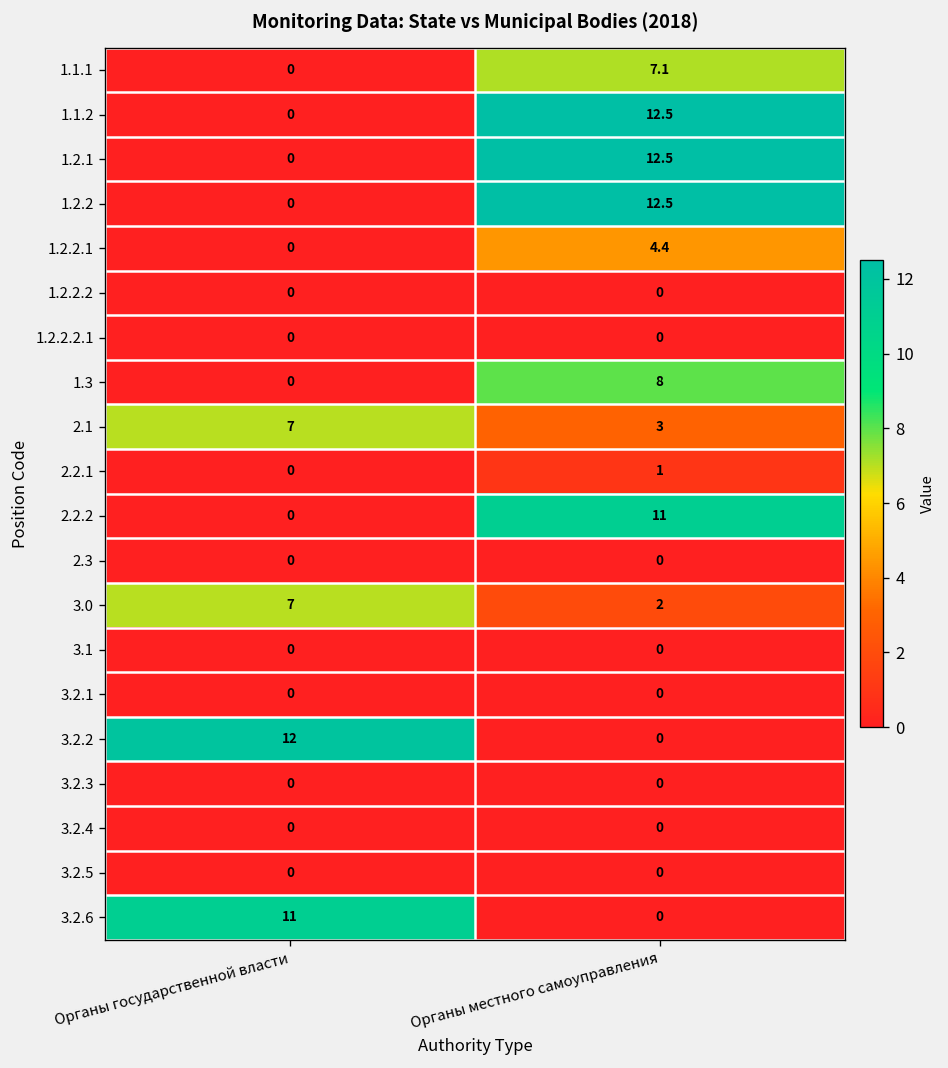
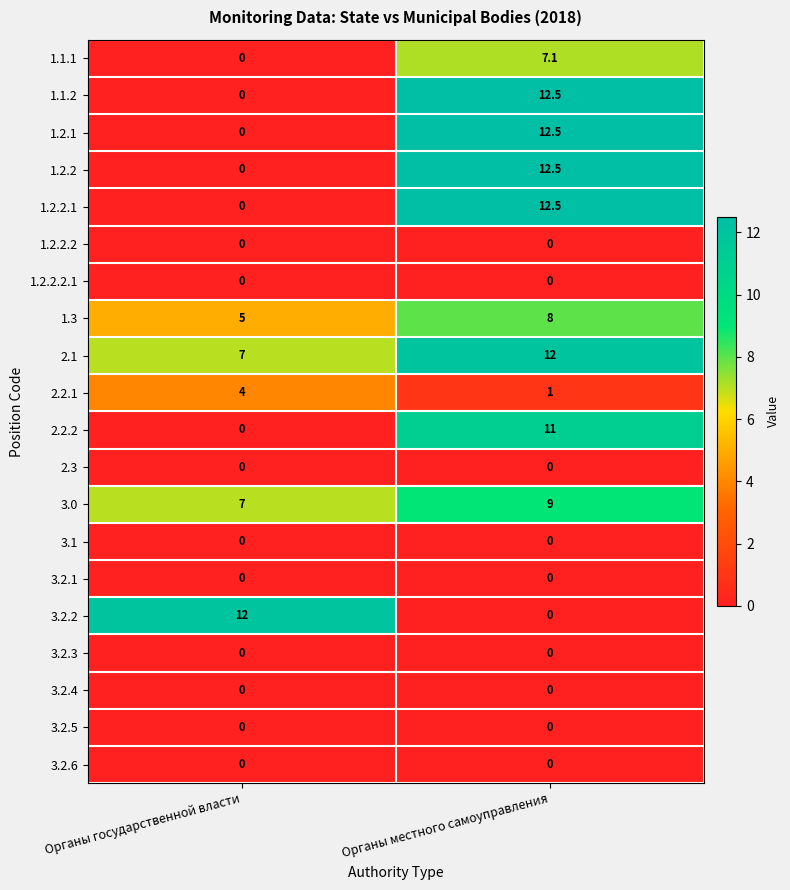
  {
    "1.1.1": {
      "Органы государственной власти": 0,
      "Органы местного самоуправления": 7.1
    },
    "1.1.2": {
      "Органы государственной власти": 0,
      "Органы местного самоуправления": 12.5
    },
    "1.2.1": {
      "Органы государственной власти": 0,
      "Органы местного самоуправления": 12.5
    },
    "1.2.2": {
      "Органы государственной власти": 0,
      "Органы местного самоуправления": 12.5
    },
    "1.2.2.1": {
      "Органы государственной власти": 0,
-     "Органы местного самоуправления": 4.4
+     "Органы местного самоуправления": 12.5
    },
    "1.2.2.2": {
      "Органы государственной власти": 0,
      "Органы местного самоуправления": 0
    },
    "1.2.2.2.1": {
      "Органы государственной власти": 0,
      "Органы местного самоуправления": 0
    },
    "1.3": {
-     "Органы государственной власти": 0,
+     "Органы государственной власти": 5,
      "Органы местного самоуправления": 8
    },
    "2.1": {
      "Органы государственной власти": 7,
-     "Органы местного самоуправления": 3
+     "Органы местного самоуправления": 12
    },
    "2.2.1": {
-     "Органы государственной власти": 0,
+     "Органы государственной власти": 4,
      "Органы местного самоуправления": 1
    },
    "2.2.2": {
      "Органы государственной власти": 0,
      "Органы местного самоуправления": 11
    },
    "2.3": {
      "Органы государственной власти": 0,
      "Органы местного самоуправления": 0
    },
    "3.0": {
      "Органы государственной власти": 7,
-     "Органы местного самоуправления": 2
+     "Органы местного самоуправления": 9
    },
    "3.1": {
      "Органы государственной власти": 0,
      "Органы местного самоуправления": 0
    },
    "3.2.1": {
      "Органы государственной власти": 0,
      "Органы местного самоуправления": 0
    },
    "3.2.2": {
      "Органы государственной власти": 12,
      "Органы местного самоуправления": 0
    },
    "3.2.3": {
      "Органы государственной власти": 0,
      "Органы местного самоуправления": 0
    },
    "3.2.4": {
      "Органы государственной власти": 0,
      "Органы местного самоуправления": 0
    },
    "3.2.5": {
      "Органы государственной власти": 0,
      "Органы местного самоуправления": 0
    },
    "3.2.6": {
-     "Органы государственной власти": 11,
+     "Органы государственной власти": 0,
      "Органы местного самоуправления": 0
    }
  }
